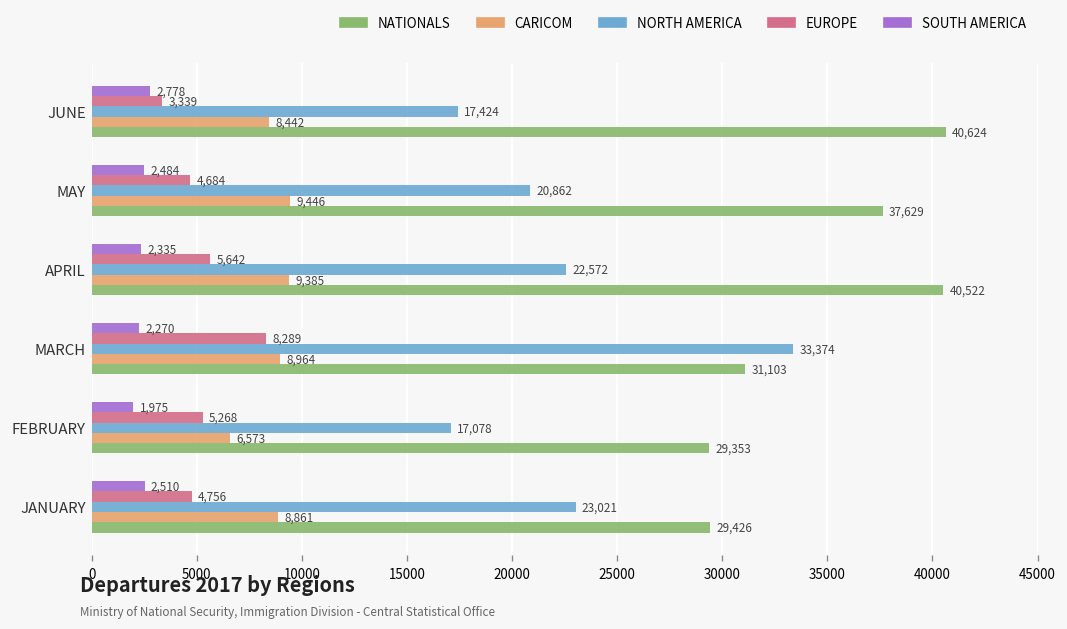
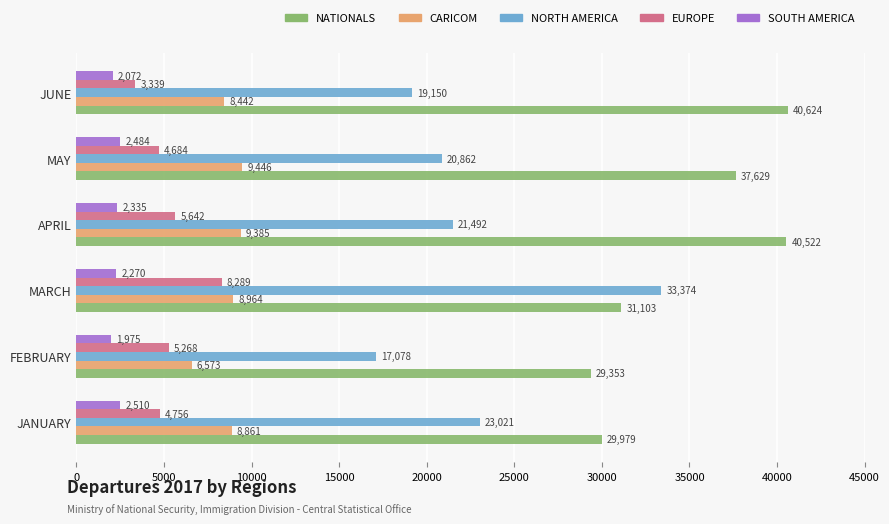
  {
    "NATIONALS": {
      "JUNE": "40,624",
      "MAY": "37,629",
      "APRIL": "40,522",
      "MARCH": "31,103",
      "FEBRUARY": "29,353",
-     "JANUARY": "29,426"
+     "JANUARY": "29,979"
    },
    "CARICOM": {
      "JUNE": "8,442",
      "MAY": "9,446",
      "APRIL": "9,385",
      "MARCH": "8,964",
      "FEBRUARY": "6,573",
      "JANUARY": "8,861"
    },
    "NORTH AMERICA": {
-     "JUNE": "17,424",
+     "JUNE": "19,150",
      "MAY": "20,862",
-     "APRIL": "22,572",
+     "APRIL": "21,492",
      "MARCH": "33,374",
      "FEBRUARY": "17,078",
      "JANUARY": "23,021"
    },
    "EUROPE": {
      "JUNE": "3,339",
      "MAY": "4,684",
      "APRIL": "5,642",
      "MARCH": "8,289",
      "FEBRUARY": "5,268",
      "JANUARY": "4,756"
    },
    "SOUTH AMERICA": {
-     "JUNE": "2,778",
+     "JUNE": "2,072",
      "MAY": "2,484",
      "APRIL": "2,335",
      "MARCH": "2,270",
      "FEBRUARY": "1,975",
      "JANUARY": "2,510"
    }
  }
